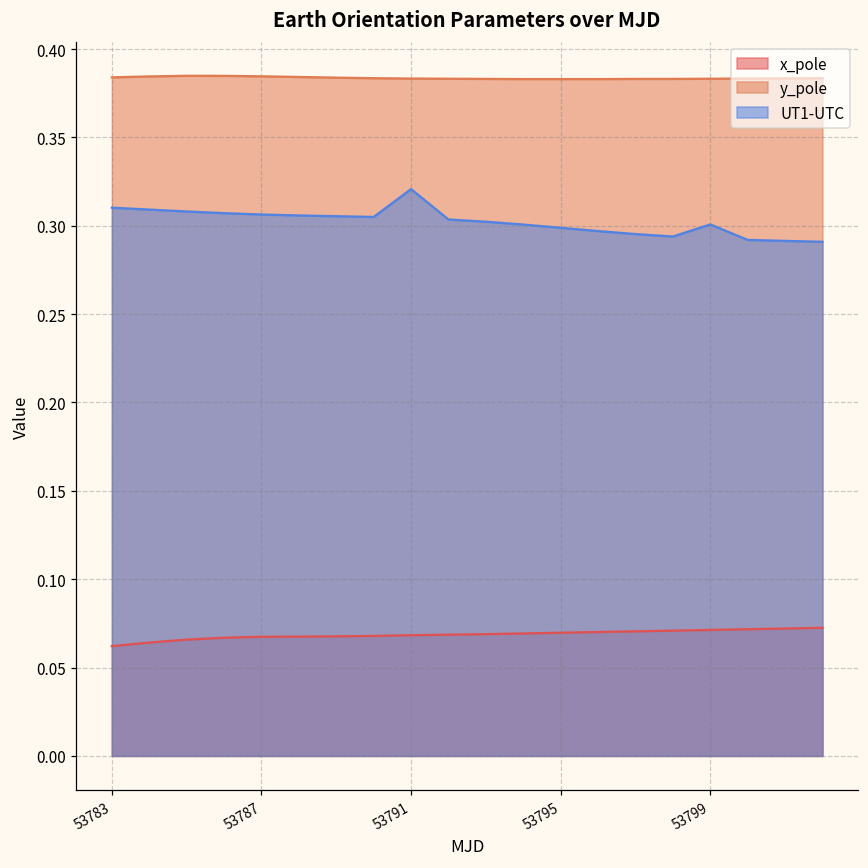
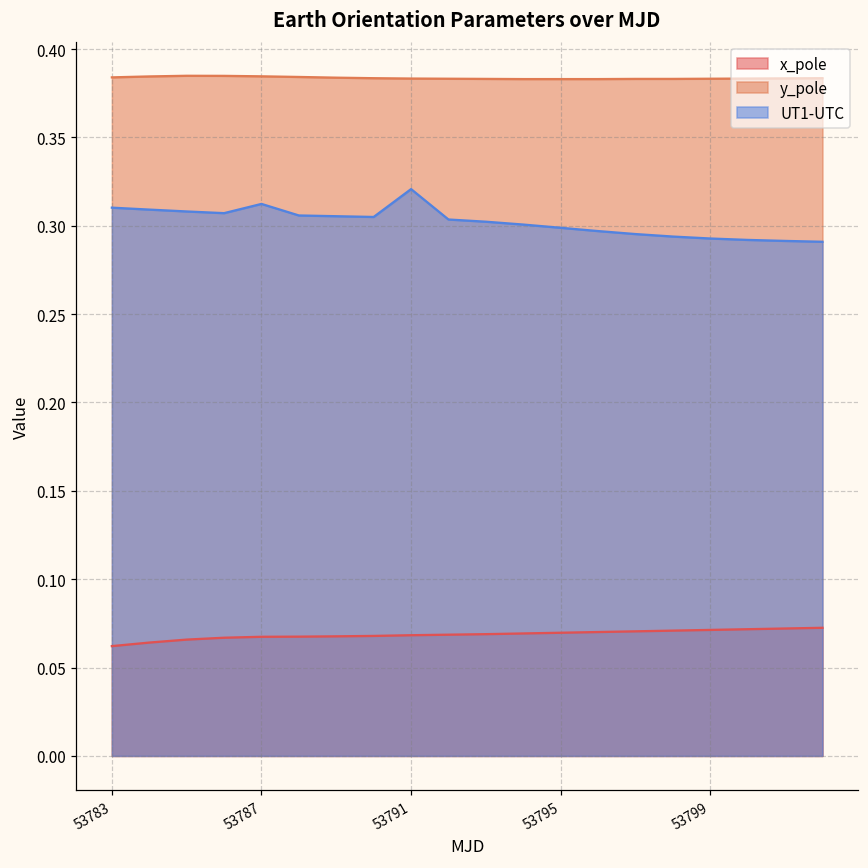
  {
    "UT1-UTC": {
      "53783": 0.310,
-     "53787": 0.306,
+     "53787": 0.312,
      "53791": 0.321,
      "53795": 0.299,
-     "53799": 0.301
+     "53799": 0.293
    }
  }
